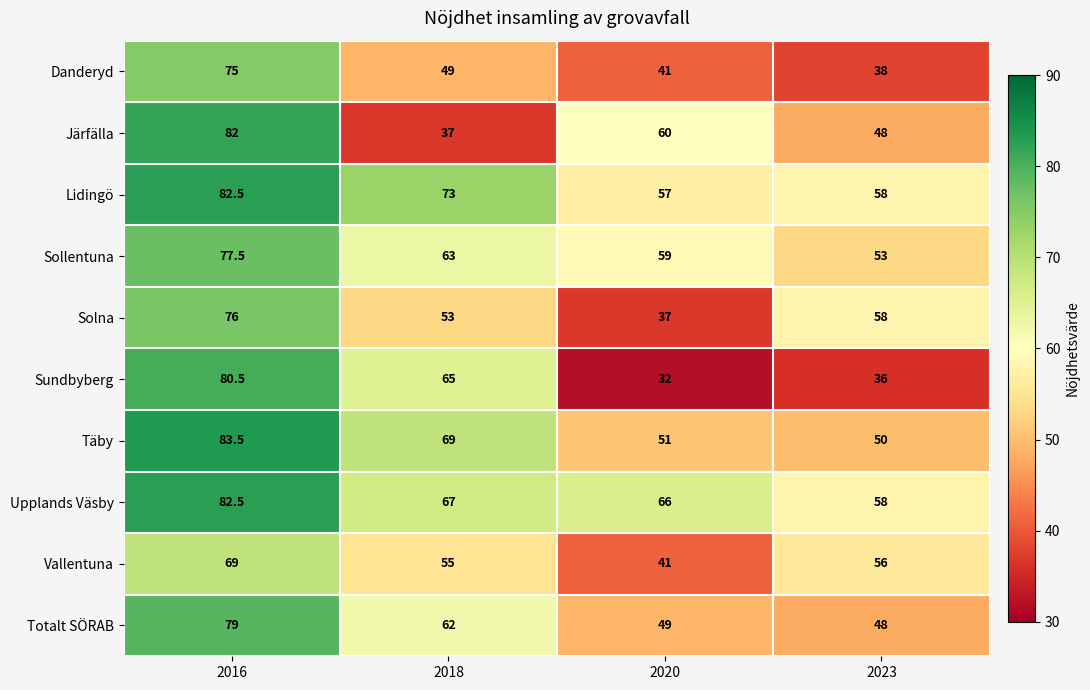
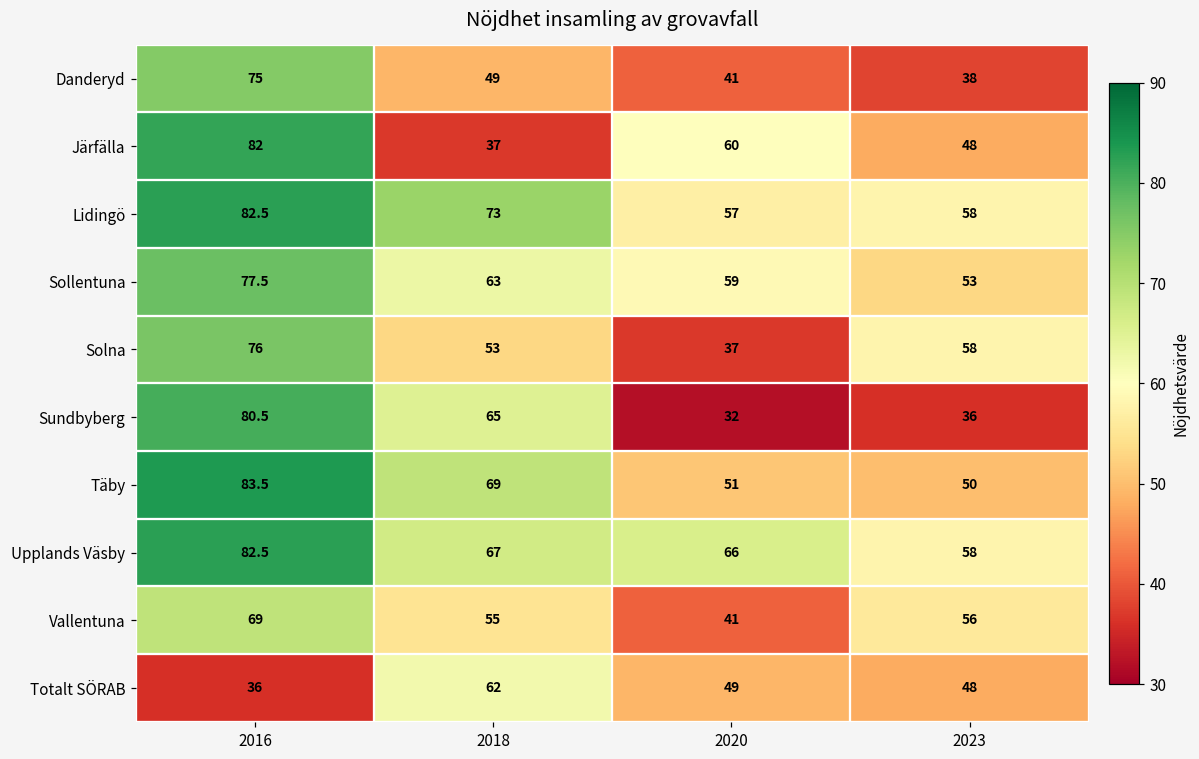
  {
    "Danderyd": {
      "2016": 75,
      "2018": 49,
      "2020": 41,
      "2023": 38
    },
    "Järfälla": {
      "2016": 82,
      "2018": 37,
      "2020": 60,
      "2023": 48
    },
    "Lidingö": {
      "2016": 82.5,
      "2018": 73,
      "2020": 57,
      "2023": 58
    },
    "Sollentuna": {
      "2016": 77.5,
      "2018": 63,
      "2020": 59,
      "2023": 53
    },
    "Solna": {
      "2016": 76,
      "2018": 53,
      "2020": 37,
      "2023": 58
    },
    "Sundbyberg": {
      "2016": 80.5,
      "2018": 65,
      "2020": 32,
      "2023": 36
    },
    "Täby": {
      "2016": 83.5,
      "2018": 69,
      "2020": 51,
      "2023": 50
    },
    "Upplands Väsby": {
      "2016": 82.5,
      "2018": 67,
      "2020": 66,
      "2023": 58
    },
    "Vallentuna": {
      "2016": 69,
      "2018": 55,
      "2020": 41,
      "2023": 56
    },
    "Totalt SÖRAB": {
-     "2016": 79,
+     "2016": 36,
      "2018": 62,
      "2020": 49,
      "2023": 48
    }
  }
